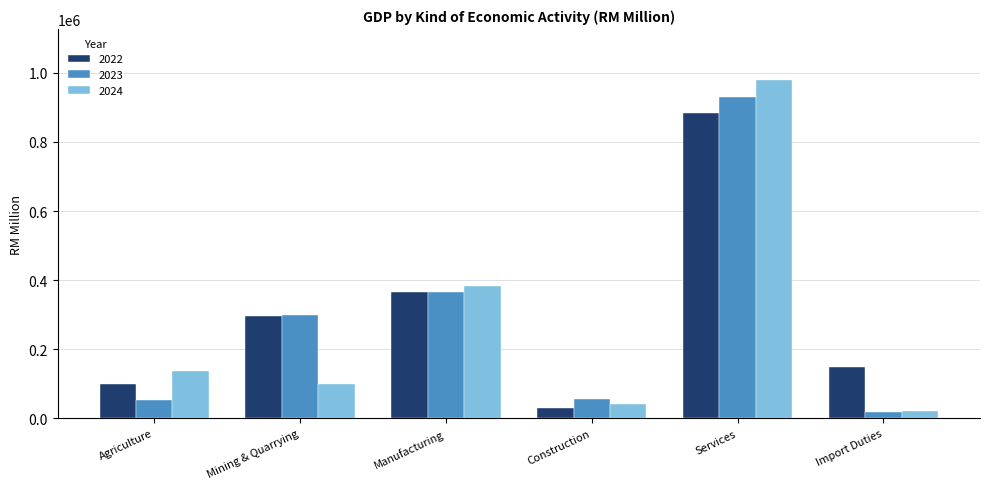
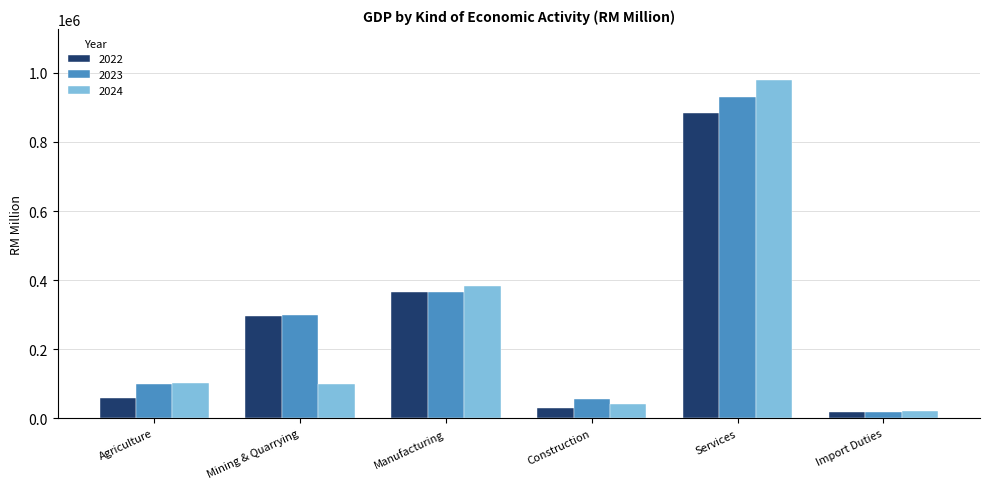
  {
    "2022": {
-     "Agriculture": 100000,
+     "Agriculture": 60000,
      "Mining & Quarrying": 300000,
      "Manufacturing": 360000,
      "Construction": 30000,
      "Services": 880000,
-     "Import Duties": 150000
+     "Import Duties": 20000
    },
    "2023": {
-     "Agriculture": 50000,
+     "Agriculture": 100000,
      "Mining & Quarrying": 300000,
      "Manufacturing": 370000,
      "Construction": 60000,
      "Services": 930000,
      "Import Duties": 20000
    },
    "2024": {
-     "Agriculture": 140000,
+     "Agriculture": 100000,
      "Mining & Quarrying": 100000,
      "Manufacturing": 380000,
      "Construction": 40000,
      "Services": 980000,
      "Import Duties": 20000
    }
  }
